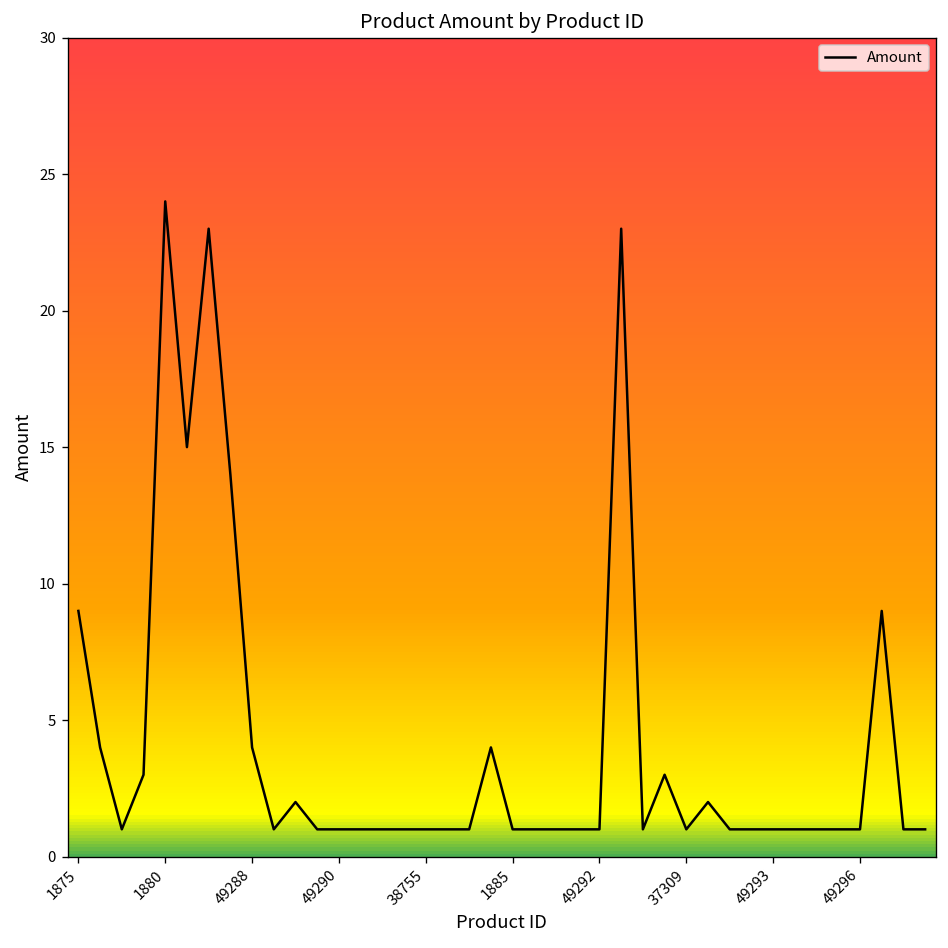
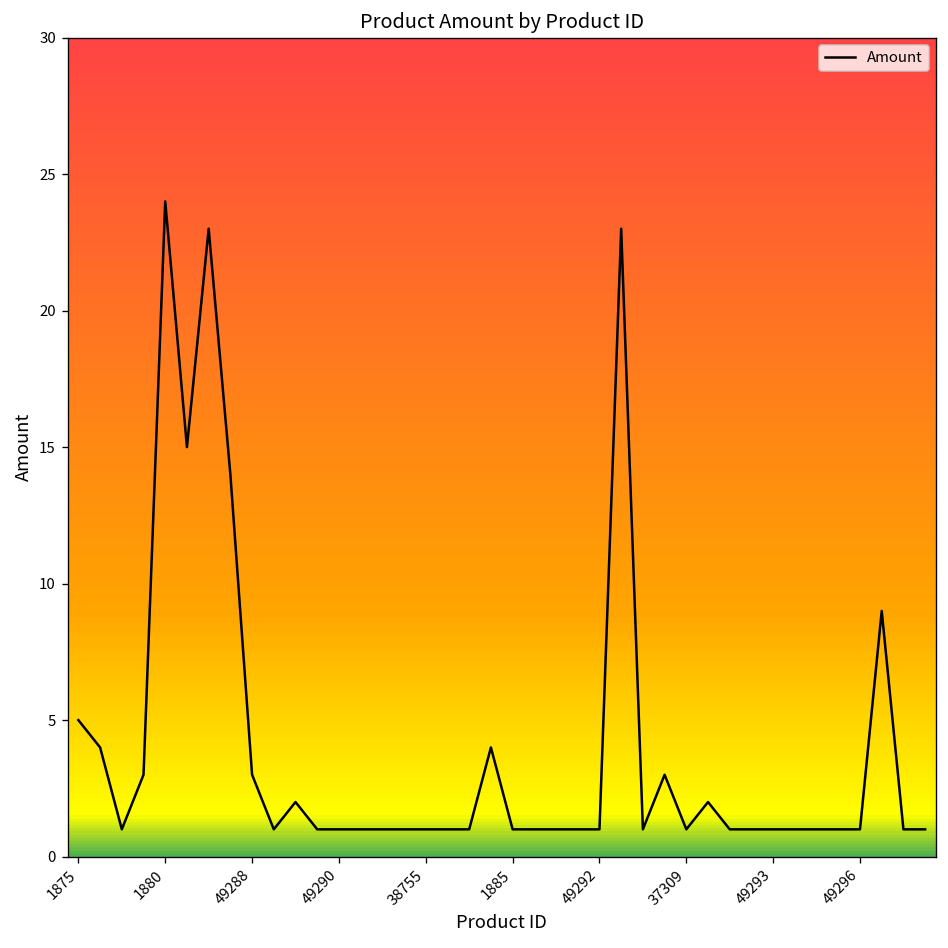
  {
-   "1875": 9,
+   "1875": 5,
    "1880": 24,
-   "49288": 4,
+   "49288": 3,
    "49290": 1,
    "38755": 1,
    "1885": 1,
    "49292": 1,
    "37309": 1,
    "49293": 1,
    "49296": 1
  }
